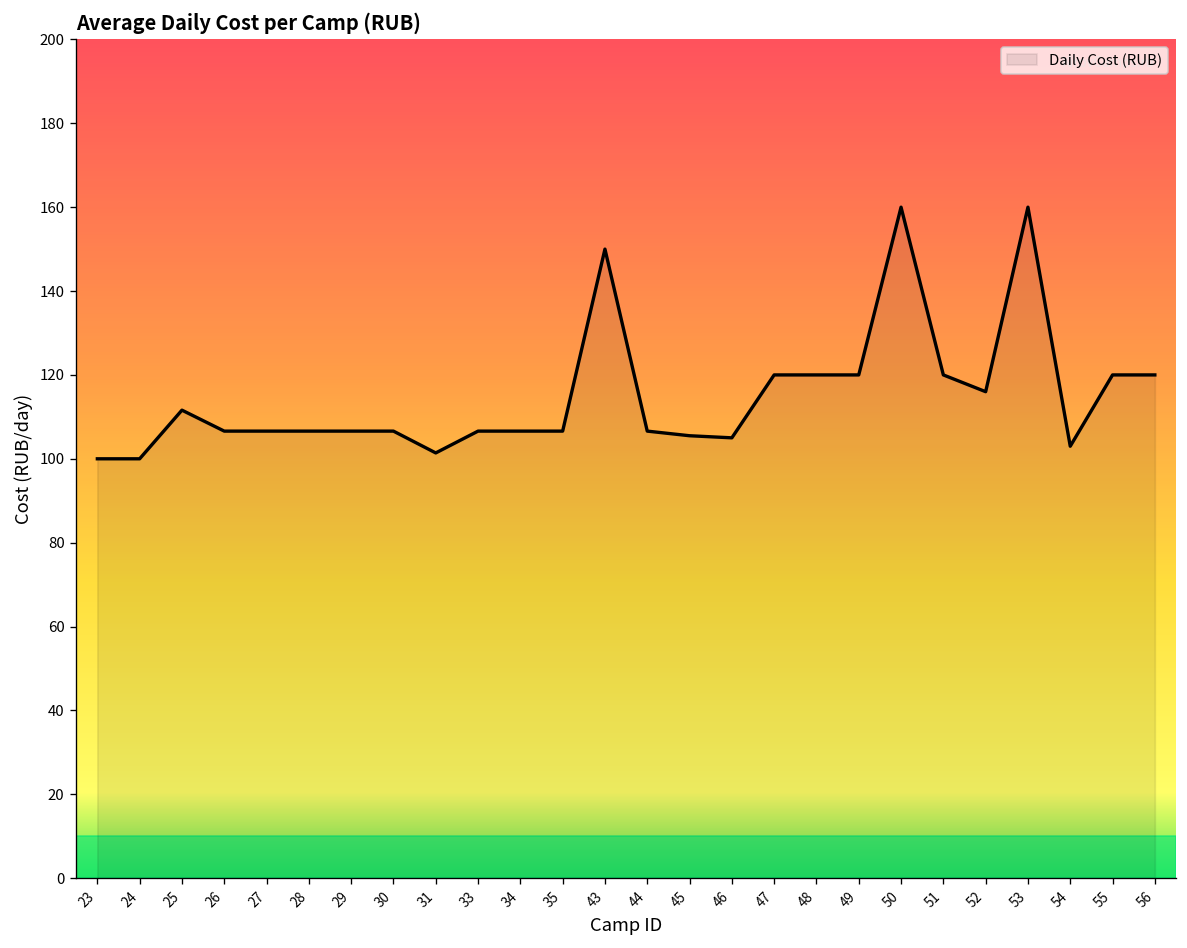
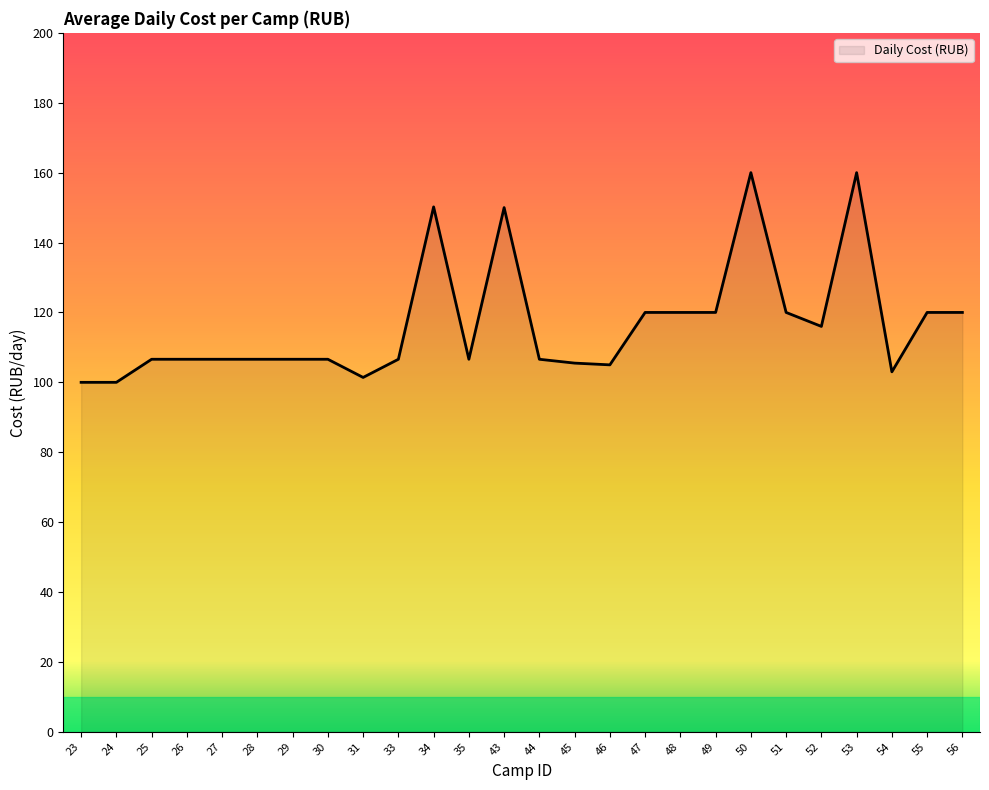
  {
    "23": 100,
    "24": 100,
-   "25": 112,
+   "25": 107,
    "26": 107,
    "27": 107,
    "28": 107,
    "29": 107,
    "30": 107,
    "31": 101,
    "33": 107,
-   "34": 107,
+   "34": 150,
    "35": 107,
    "43": 150,
    "44": 107,
    "45": 106,
    "46": 105,
    "47": 120,
    "48": 120,
    "49": 120,
    "50": 160,
    "51": 120,
    "52": 116,
    "53": 160,
    "54": 103,
    "55": 120,
    "56": 120
  }
